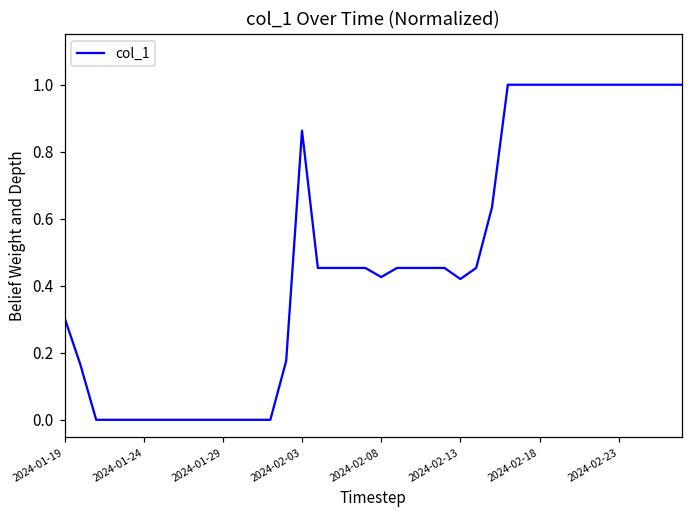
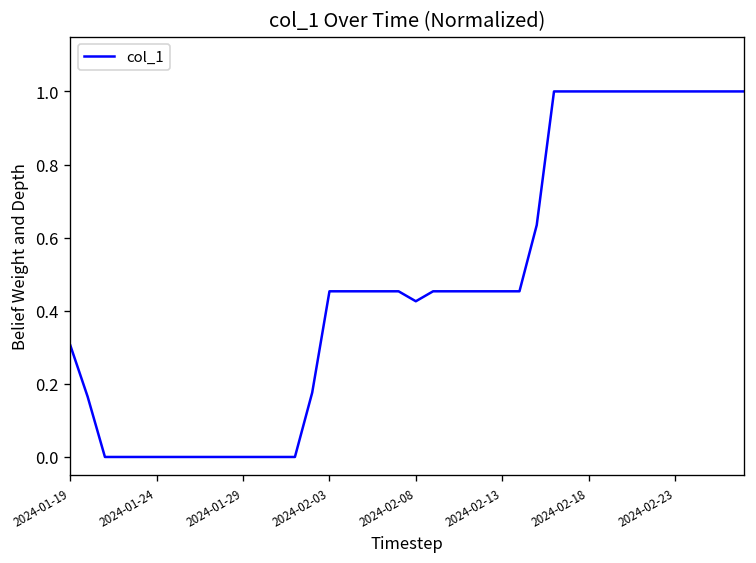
  {
    "2024-01-19": 0.30,
    "2024-01-24": 0.00,
    "2024-01-29": 0.00,
-   "2024-02-03": 0.86,
+   "2024-02-03": 0.45,
    "2024-02-08": 0.43,
-   "2024-02-13": 0.42,
+   "2024-02-13": 0.45,
    "2024-02-18": 1.00,
    "2024-02-23": 1.00
  }
